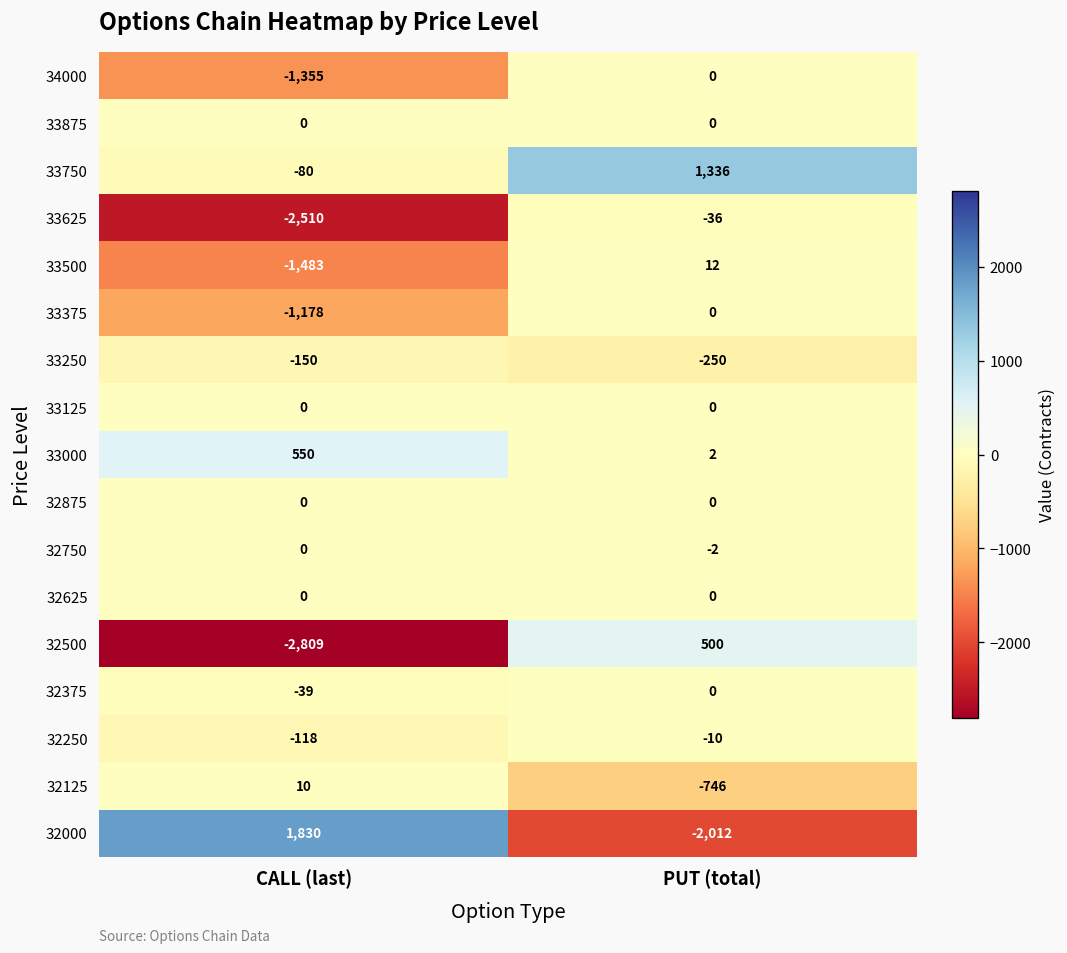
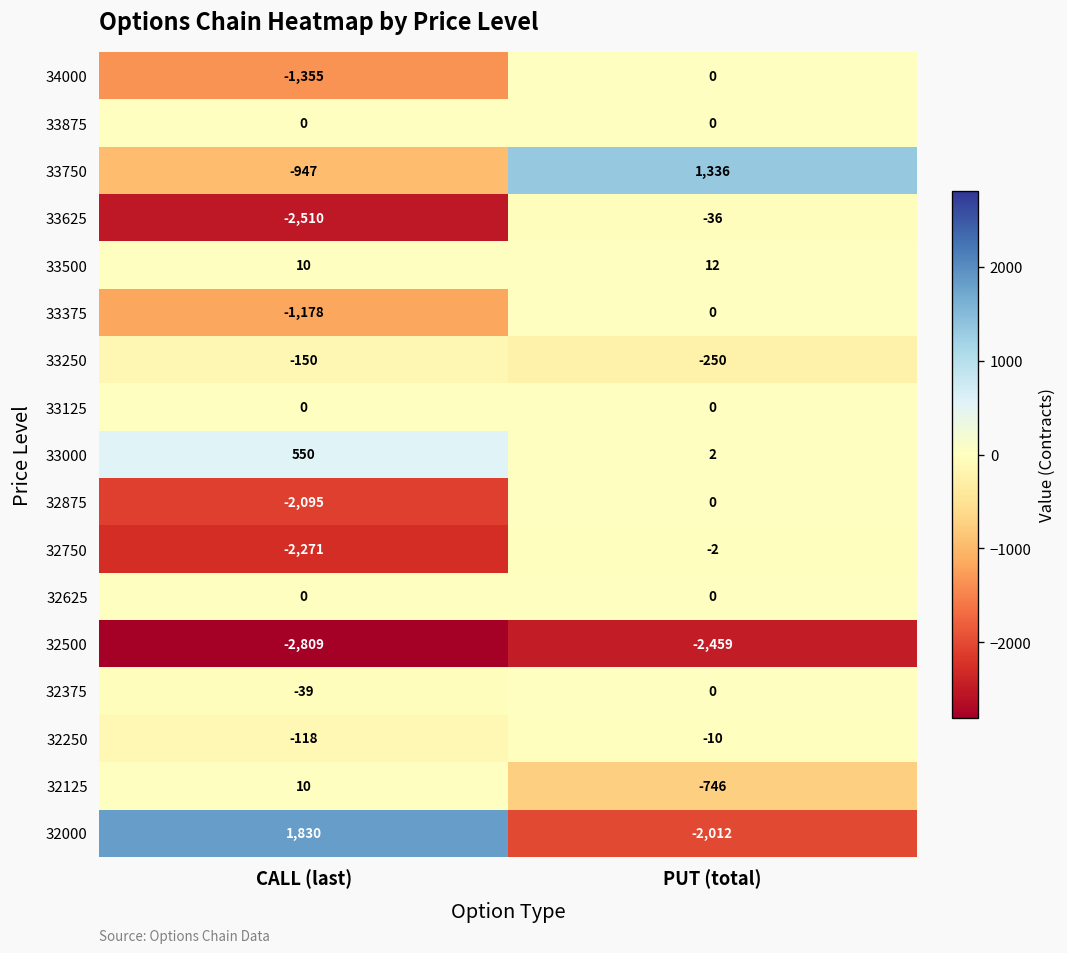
  {
    "34000": {
      "CALL (last)": "-1,355",
      "PUT (total)": "0"
    },
    "33875": {
      "CALL (last)": "0",
      "PUT (total)": "0"
    },
    "33750": {
-     "CALL (last)": "-80",
+     "CALL (last)": "-947",
      "PUT (total)": "1,336"
    },
    "33625": {
      "CALL (last)": "-2,510",
      "PUT (total)": "-36"
    },
    "33500": {
-     "CALL (last)": "-1,483",
+     "CALL (last)": "10",
      "PUT (total)": "12"
    },
    "33375": {
      "CALL (last)": "-1,178",
      "PUT (total)": "0"
    },
    "33250": {
      "CALL (last)": "-150",
      "PUT (total)": "-250"
    },
    "33125": {
      "CALL (last)": "0",
      "PUT (total)": "0"
    },
    "33000": {
      "CALL (last)": "550",
      "PUT (total)": "2"
    },
    "32875": {
-     "CALL (last)": "0",
+     "CALL (last)": "-2,095",
      "PUT (total)": "0"
    },
    "32750": {
-     "CALL (last)": "0",
+     "CALL (last)": "-2,271",
      "PUT (total)": "-2"
    },
    "32625": {
      "CALL (last)": "0",
      "PUT (total)": "0"
    },
    "32500": {
      "CALL (last)": "-2,809",
-     "PUT (total)": "500"
+     "PUT (total)": "-2,459"
    },
    "32375": {
      "CALL (last)": "-39",
      "PUT (total)": "0"
    },
    "32250": {
      "CALL (last)": "-118",
      "PUT (total)": "-10"
    },
    "32125": {
      "CALL (last)": "10",
      "PUT (total)": "-746"
    },
    "32000": {
      "CALL (last)": "1,830",
      "PUT (total)": "-2,012"
    }
  }
